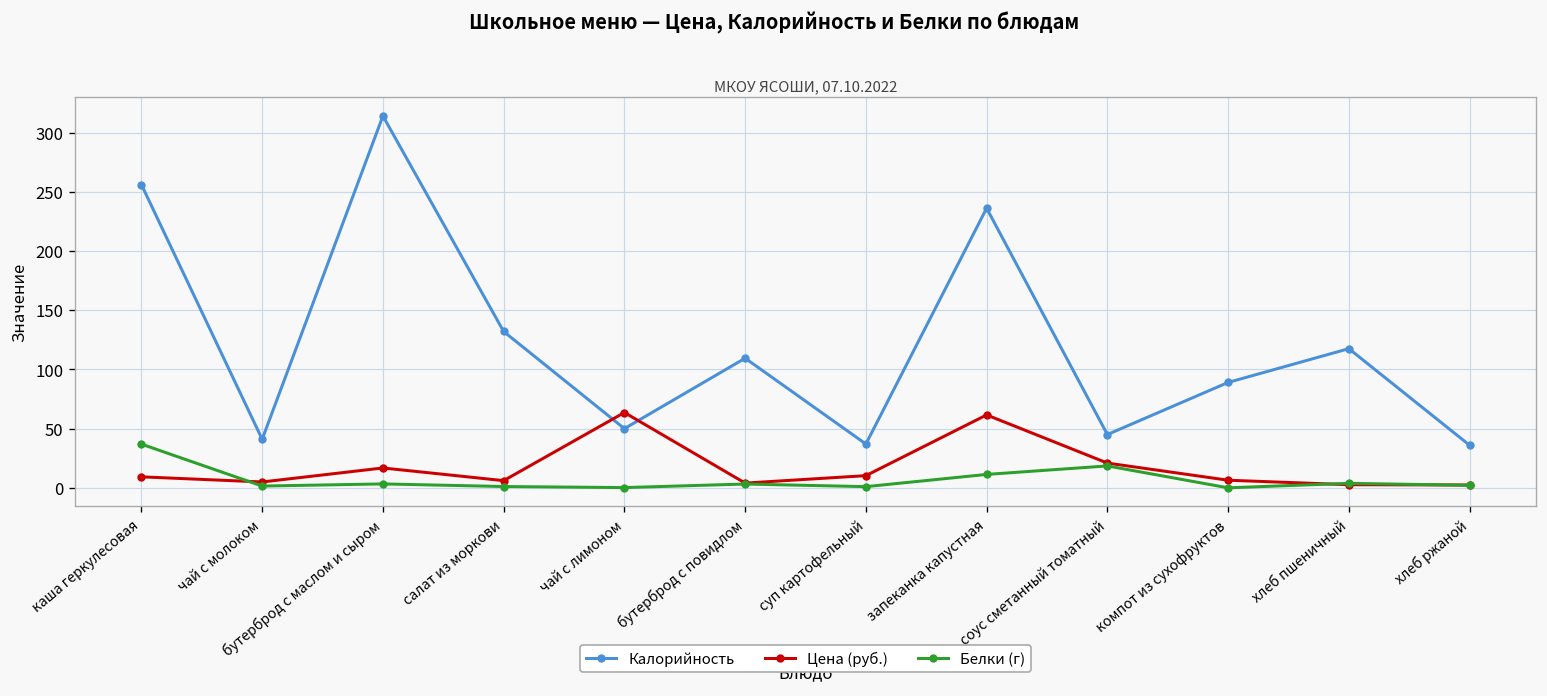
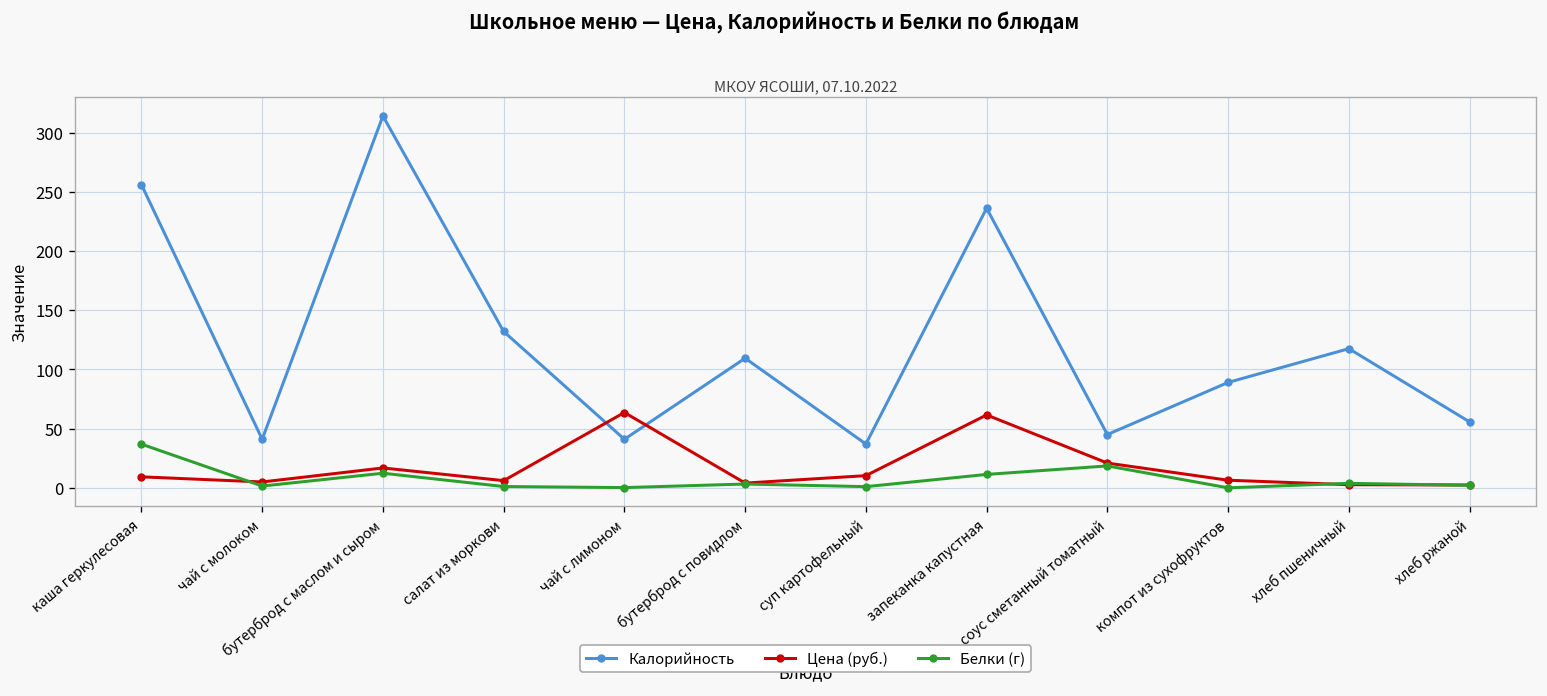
  {
    "Калорийность": {
      "каша геркулесовая": 260,
      "чай с молоком": 40,
      "бутерброд с маслом и сыром": 310,
      "салат из моркови": 130,
-     "чай с лимоном": 50,
+     "чай с лимоном": 40,
      "бутерброд с повидлом": 110,
      "суп картофельный": 40,
      "запеканка капустная": 240,
      "соус сметанный томатный": 50,
      "компот из сухофруктов": 90,
      "хлеб пшеничный": 120,
-     "хлеб ржаной": 40
+     "хлеб ржаной": 60
    },
    "Цена (руб.)": {
      "каша геркулесовая": 10,
      "чай с молоком": 0,
      "бутерброд с маслом и сыром": 20,
      "салат из моркови": 10,
      "чай с лимоном": 60,
      "суп картофельный": 10,
      "запеканка капустная": 60,
      "компот из сухофруктов": 10
    },
    "Белки (г)": {
      "каша геркулесовая": 40,
      "чай с молоком": 0,
-     "бутерброд с маслом и сыром": 0,
+     "бутерброд с маслом и сыром": 10,
      "салат из моркови": 0,
      "чай с лимоном": 0,
      "суп картофельный": 0,
      "запеканка капустная": 10,
      "компот из сухофруктов": 0
    }
  }
